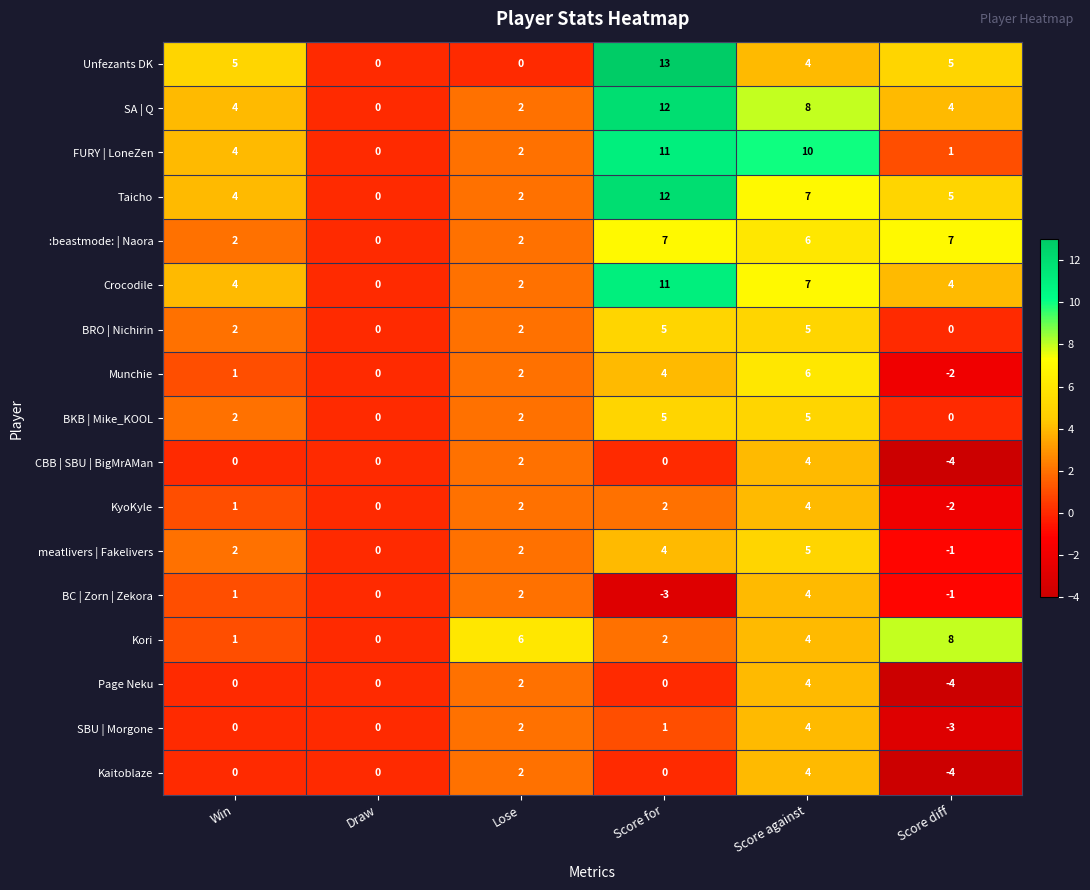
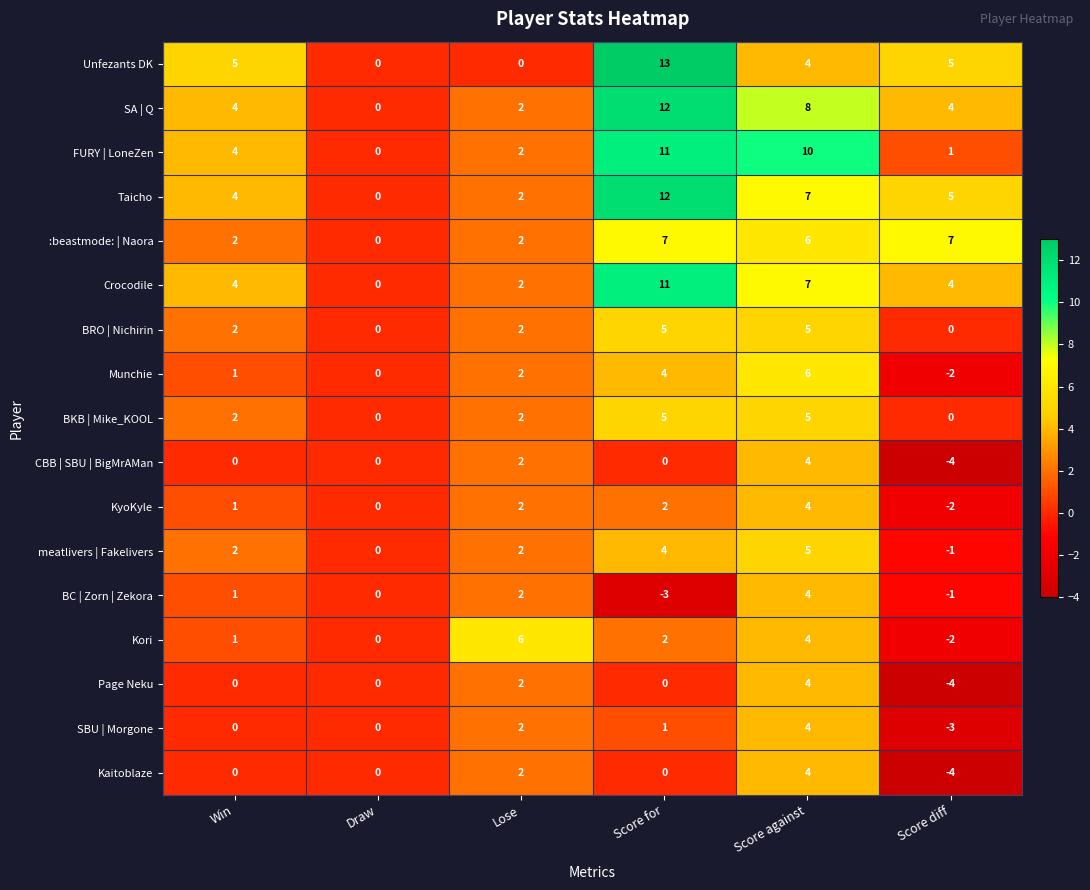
  {
    "Unfezants DK": {
      "Win": 5,
      "Draw": 0,
      "Lose": 0,
      "Score for": 13,
      "Score against": 4,
      "Score diff": 5
    },
    "SA | Q": {
      "Win": 4,
      "Draw": 0,
      "Lose": 2,
      "Score for": 12,
      "Score against": 8,
      "Score diff": 4
    },
    "FURY | LoneZen": {
      "Win": 4,
      "Draw": 0,
      "Lose": 2,
      "Score for": 11,
      "Score against": 10,
      "Score diff": 1
    },
    "Taicho": {
      "Win": 4,
      "Draw": 0,
      "Lose": 2,
      "Score for": 12,
      "Score against": 7,
      "Score diff": 5
    },
    ":beastmode: | Naora": {
      "Win": 2,
      "Draw": 0,
      "Lose": 2,
      "Score for": 7,
      "Score against": 6,
      "Score diff": 7
    },
    "Crocodile": {
      "Win": 4,
      "Draw": 0,
      "Lose": 2,
      "Score for": 11,
      "Score against": 7,
      "Score diff": 4
    },
    "BRO | Nichirin": {
      "Win": 2,
      "Draw": 0,
      "Lose": 2,
      "Score for": 5,
      "Score against": 5,
      "Score diff": 0
    },
    "Munchie": {
      "Win": 1,
      "Draw": 0,
      "Lose": 2,
      "Score for": 4,
      "Score against": 6,
      "Score diff": -2
    },
    "BKB | Mike_KOOL": {
      "Win": 2,
      "Draw": 0,
      "Lose": 2,
      "Score for": 5,
      "Score against": 5,
      "Score diff": 0
    },
    "CBB | SBU | BigMrAMan": {
      "Win": 0,
      "Draw": 0,
      "Lose": 2,
      "Score for": 0,
      "Score against": 4,
      "Score diff": -4
    },
    "KyoKyle": {
      "Win": 1,
      "Draw": 0,
      "Lose": 2,
      "Score for": 2,
      "Score against": 4,
      "Score diff": -2
    },
    "meatlivers | Fakelivers": {
      "Win": 2,
      "Draw": 0,
      "Lose": 2,
      "Score for": 4,
      "Score against": 5,
      "Score diff": -1
    },
    "BC | Zorn | Zekora": {
      "Win": 1,
      "Draw": 0,
      "Lose": 2,
      "Score for": -3,
      "Score against": 4,
      "Score diff": -1
    },
    "Kori": {
      "Win": 1,
      "Draw": 0,
      "Lose": 6,
      "Score for": 2,
      "Score against": 4,
-     "Score diff": 8
+     "Score diff": -2
    },
    "Page Neku": {
      "Win": 0,
      "Draw": 0,
      "Lose": 2,
      "Score for": 0,
      "Score against": 4,
      "Score diff": -4
    },
    "SBU | Morgone": {
      "Win": 0,
      "Draw": 0,
      "Lose": 2,
      "Score for": 1,
      "Score against": 4,
      "Score diff": -3
    },
    "Kaitoblaze": {
      "Win": 0,
      "Draw": 0,
      "Lose": 2,
      "Score for": 0,
      "Score against": 4,
      "Score diff": -4
    }
  }
